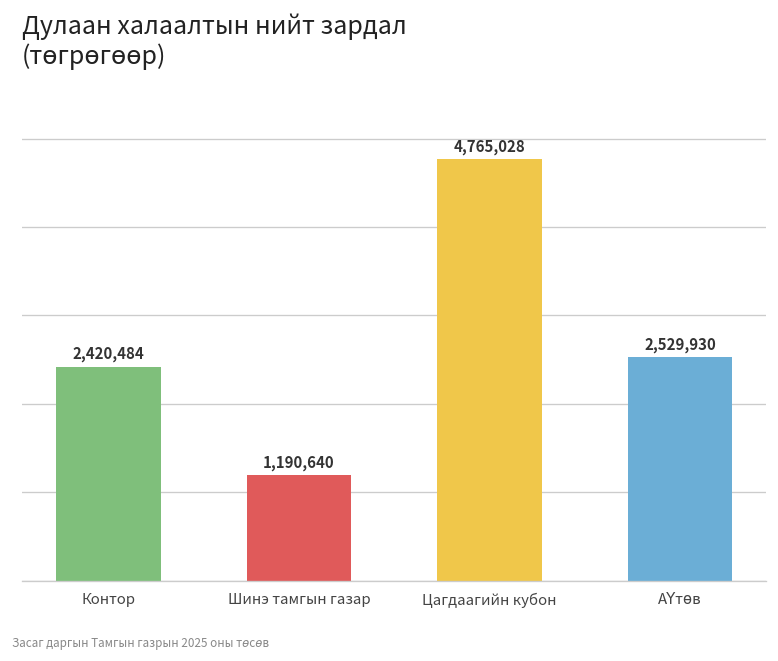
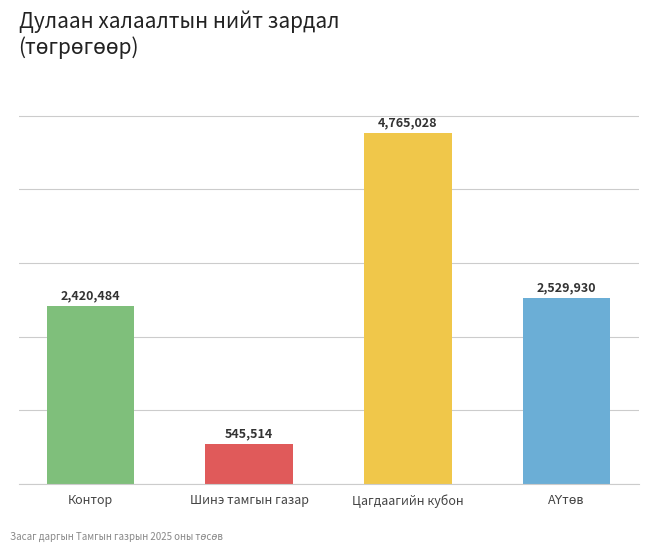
  {
    "Контор": "2,420,484",
-   "Шинэ тамгын газар": "1,190,640",
+   "Шинэ тамгын газар": "545,514",
    "Цагдаагийн кубон": "4,765,028",
    "АҮтөв": "2,529,930"
  }
